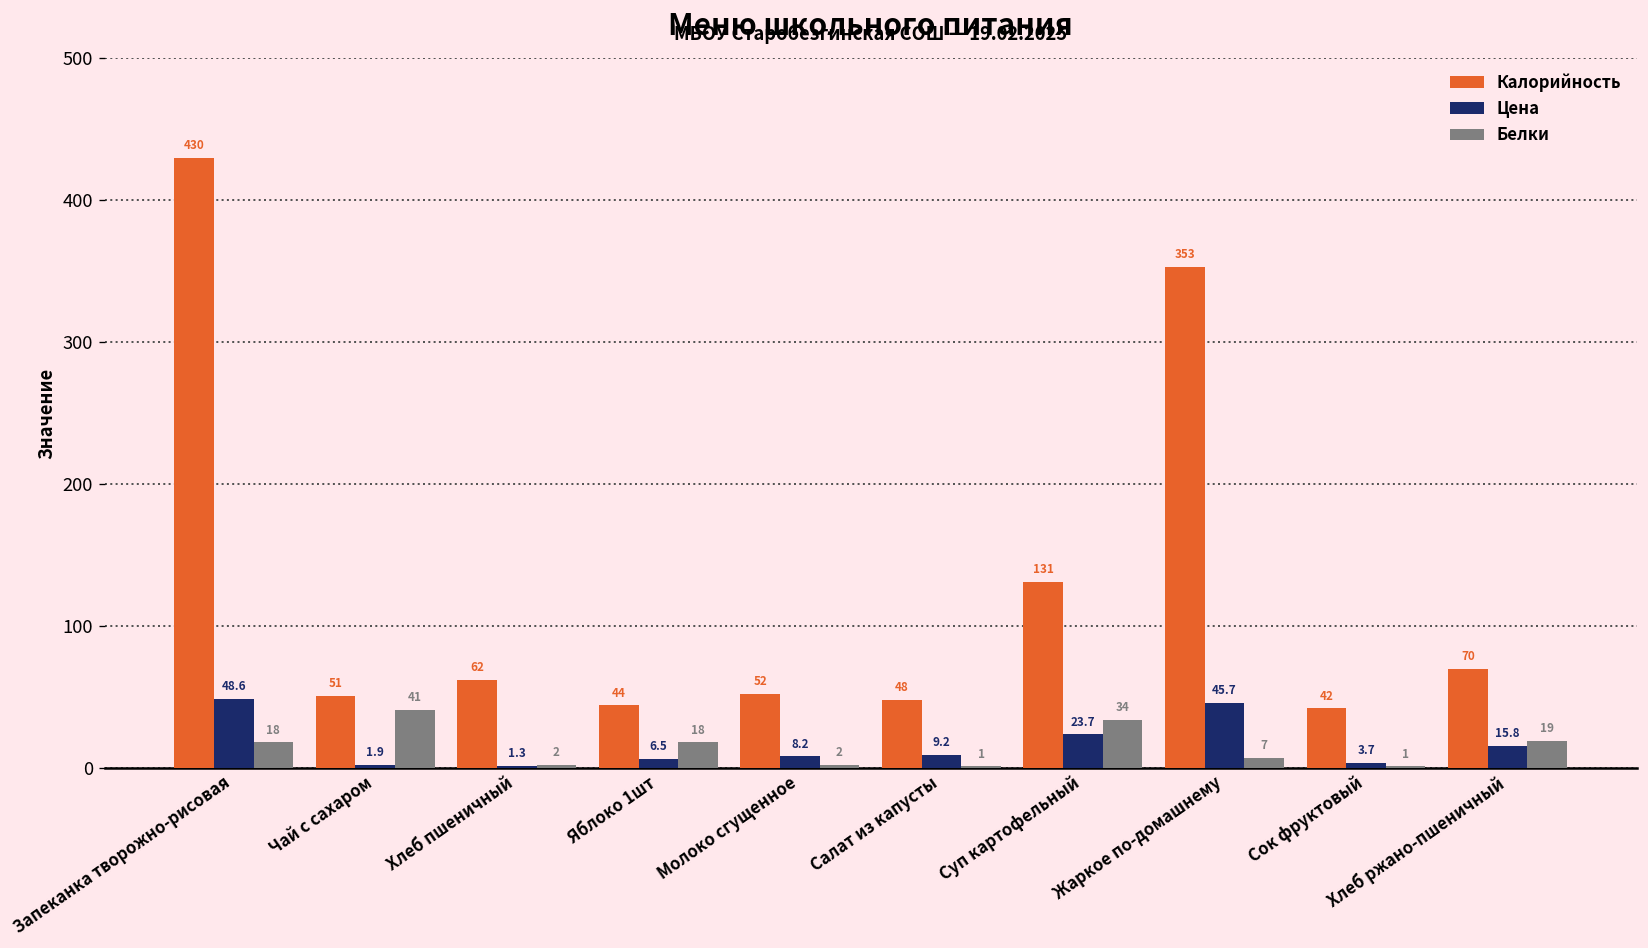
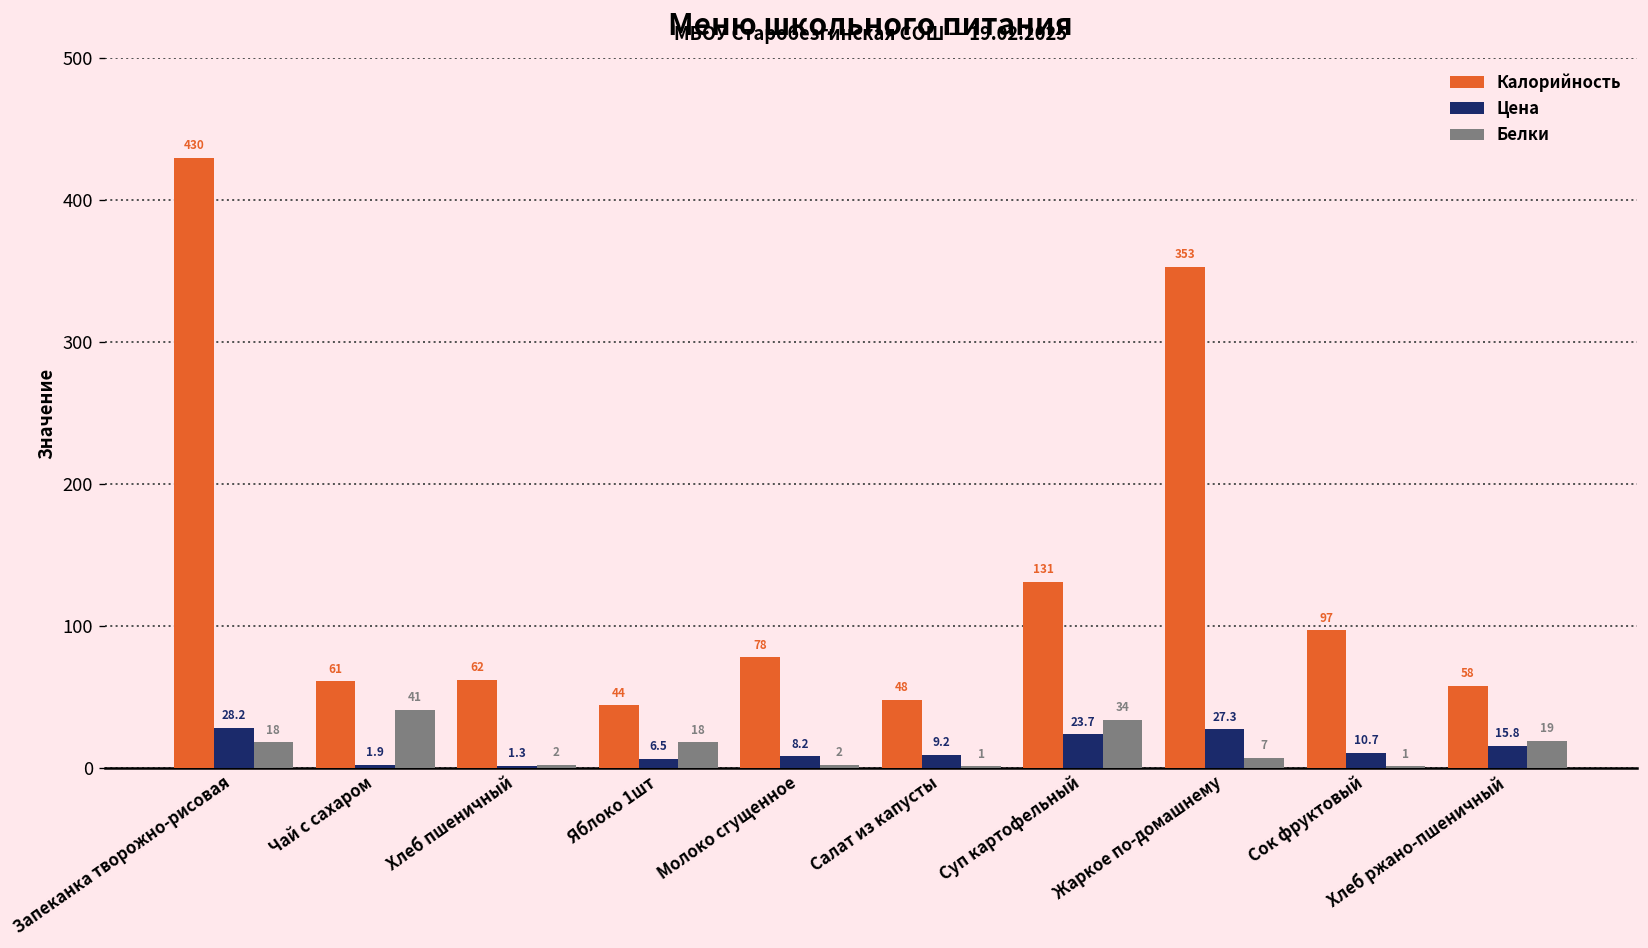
  {
    "Калорийность": {
      "Запеканка творожно-рисовая": 430,
-     "Чай с сахаром": 51,
+     "Чай с сахаром": 61,
      "Хлеб пшеничный": 62,
      "Яблоко 1шт": 44,
-     "Молоко сгущенное": 52,
+     "Молоко сгущенное": 78,
      "Салат из капусты": 48,
      "Суп картофельный": 131,
      "Жаркое по-домашнему": 353,
-     "Сок фруктовый": 42,
-     "Хлеб ржано-пшеничный": 70
+     "Сок фруктовый": 97,
+     "Хлеб ржано-пшеничный": 58
    },
    "Цена": {
-     "Запеканка творожно-рисовая": 48.6,
+     "Запеканка творожно-рисовая": 28.2,
      "Чай с сахаром": 1.9,
      "Хлеб пшеничный": 1.3,
      "Яблоко 1шт": 6.5,
      "Молоко сгущенное": 8.2,
      "Салат из капусты": 9.2,
      "Суп картофельный": 23.7,
-     "Жаркое по-домашнему": 45.7,
-     "Сок фруктовый": 3.7,
+     "Жаркое по-домашнему": 27.3,
+     "Сок фруктовый": 10.7,
      "Хлеб ржано-пшеничный": 15.8
    },
    "Белки": {
      "Запеканка творожно-рисовая": 18,
      "Чай с сахаром": 41,
      "Хлеб пшеничный": 2,
      "Яблоко 1шт": 18,
      "Молоко сгущенное": 2,
      "Салат из капусты": 1,
      "Суп картофельный": 34,
      "Жаркое по-домашнему": 7,
      "Сок фруктовый": 1,
      "Хлеб ржано-пшеничный": 19
    }
  }
